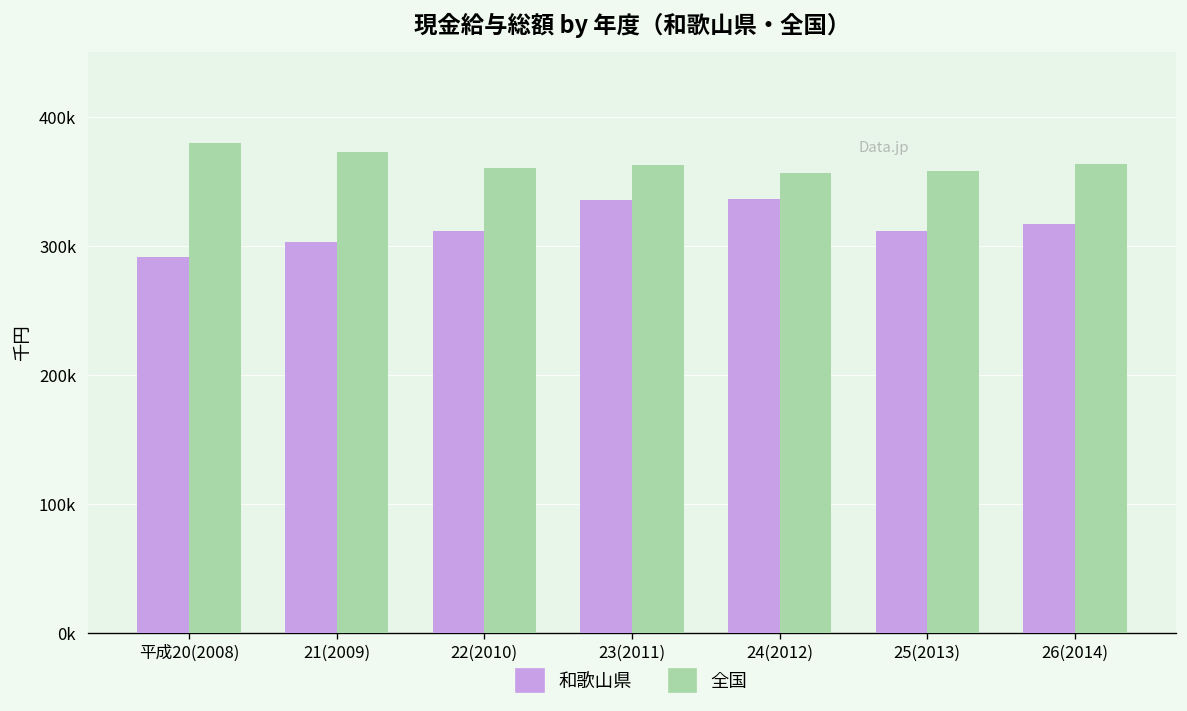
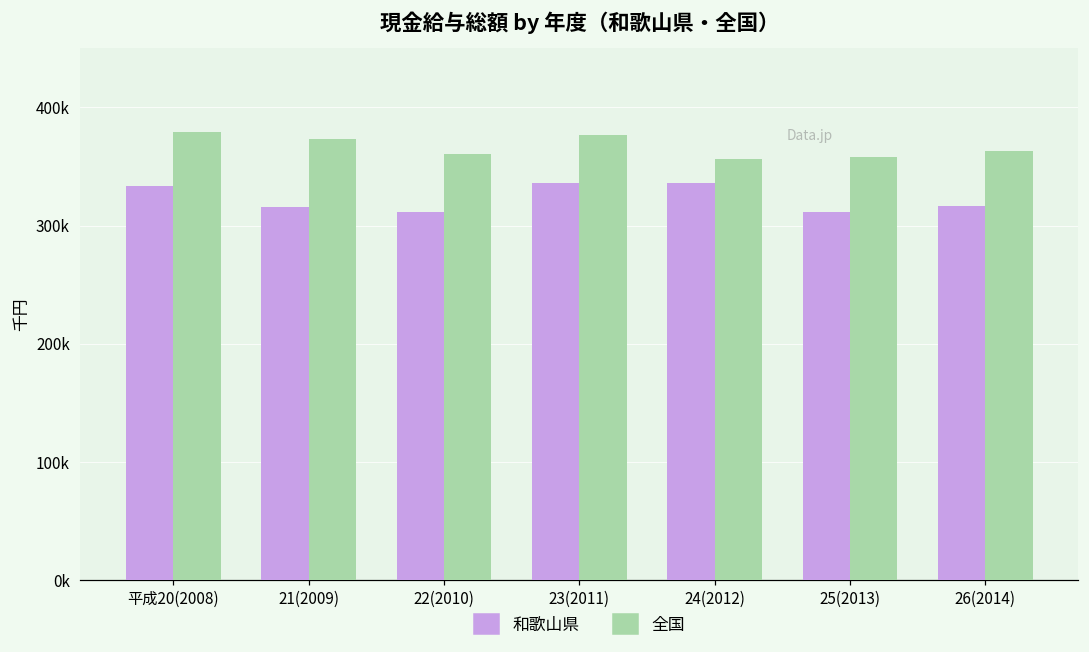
  {
    "和歌山県": {
-     "平成20(2008)": 292000,
-     "21(2009)": 303000,
+     "平成20(2008)": 334000,
+     "21(2009)": 316000,
      "22(2010)": 312000,
      "23(2011)": 336000,
      "24(2012)": 336000,
      "25(2013)": 312000,
      "26(2014)": 317000
    },
    "全国": {
      "平成20(2008)": 380000,
      "21(2009)": 373000,
      "22(2010)": 360000,
-     "23(2011)": 362000,
+     "23(2011)": 377000,
      "24(2012)": 357000,
      "25(2013)": 358000,
      "26(2014)": 363000
    }
  }
